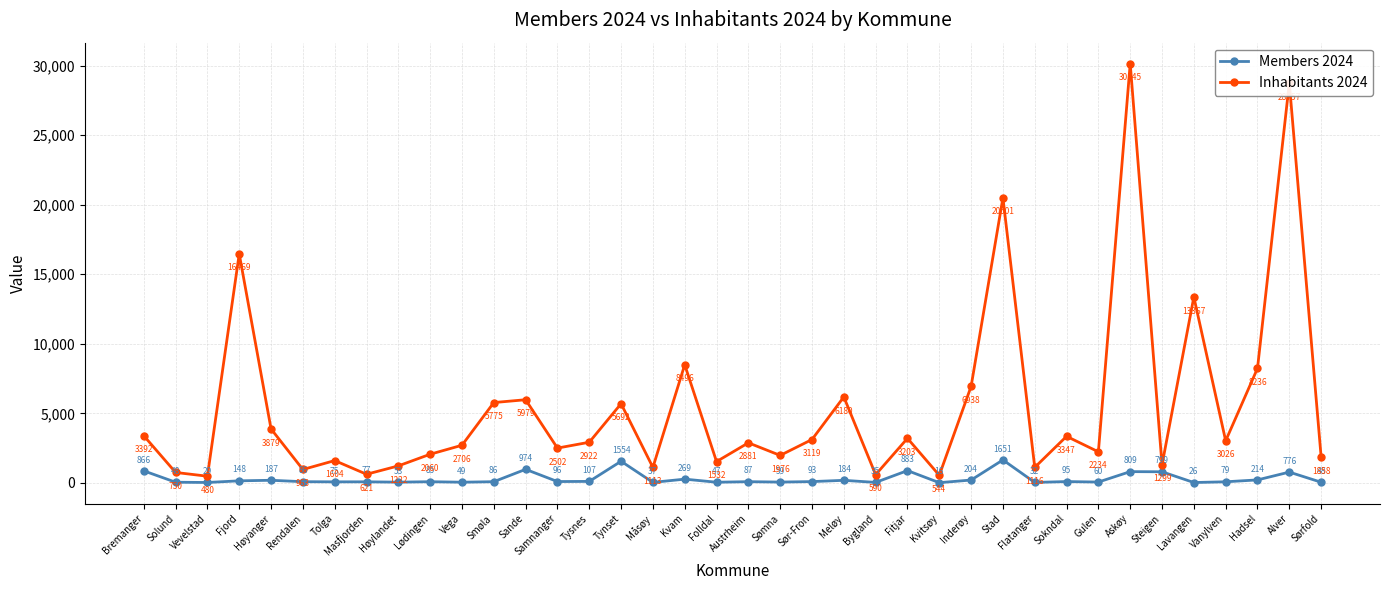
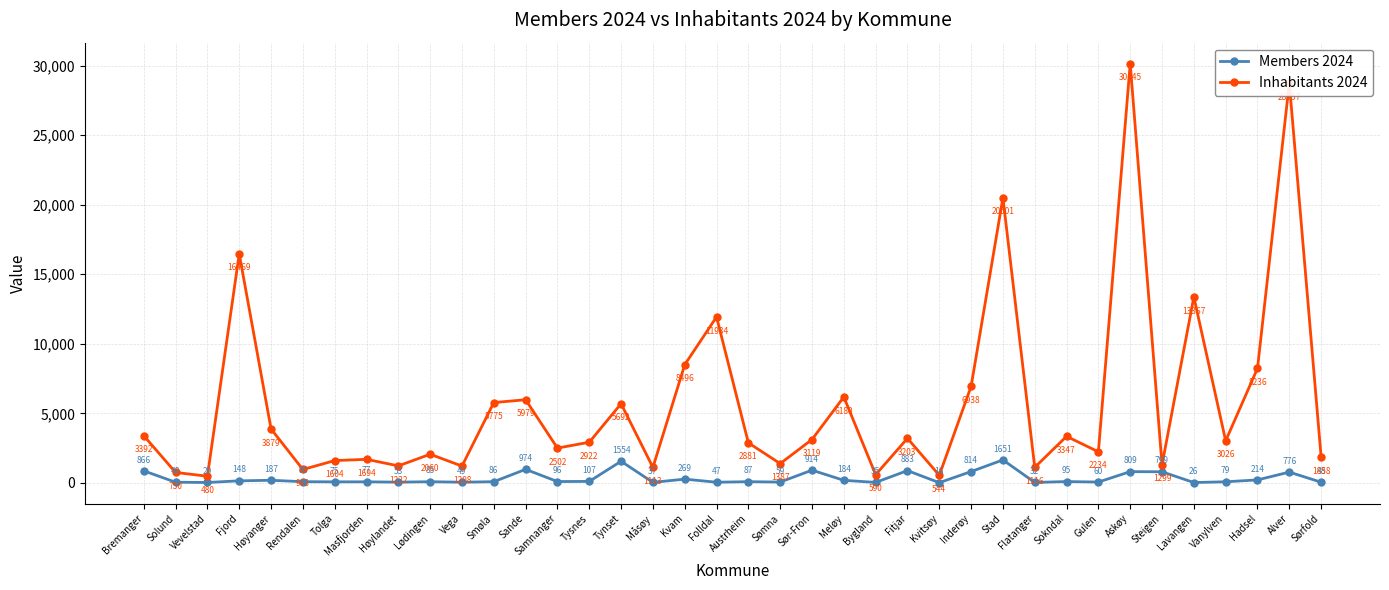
  {
    "Members 2024": {
      "Bremanger": 866,
      "Fjord": 148,
      "Høyanger": 187,
      "Smøla": 86,
      "Sande": 974,
      "Samnanger": 96,
      "Tysnes": 107,
      "Tynset": 1554,
      "Kvam": 269,
      "Folldal": 47,
      "Austrheim": 87,
-     "Sør-Fron": 93,
+     "Sør-Fron": 914,
      "Meløy": 184,
-     "Inderøy": 204,
+     "Inderøy": 814,
      "Stad": 1651,
      "Sokndal": 95,
      "Askøy": 809,
      "Lavangen": 26,
      "Vanylven": 79,
      "Hadsel": 214,
      "Alver": 776
    },
    "Inhabitants 2024": {
      "Bremanger": 3392,
      "Vevelstad": 480,
      "Fjord": 16469,
      "Høyanger": 3879,
-     "Masfjorden": 621,
-     "Vega": 2706,
+     "Masfjorden": 1694,
+     "Vega": 1208,
      "Smøla": 5775,
      "Sande": 5979,
      "Samnanger": 2502,
      "Tysnes": 2922,
      "Tynset": 5692,
      "Kvam": 8496,
-     "Folldal": 1532,
+     "Folldal": 11934,
      "Austrheim": 2881,
-     "Sømna": 1976,
+     "Sømna": 1387,
      "Meløy": 6180,
      "Fitjar": 3203,
      "Kvitsøy": 544,
      "Inderøy": 6938,
      "Stad": 20501,
      "Sokndal": 3347,
      "Askøy": 30145,
      "Steigen": 1299,
      "Lavangen": 13367,
      "Vanylven": 3026,
      "Hadsel": 8236
    }
  }
